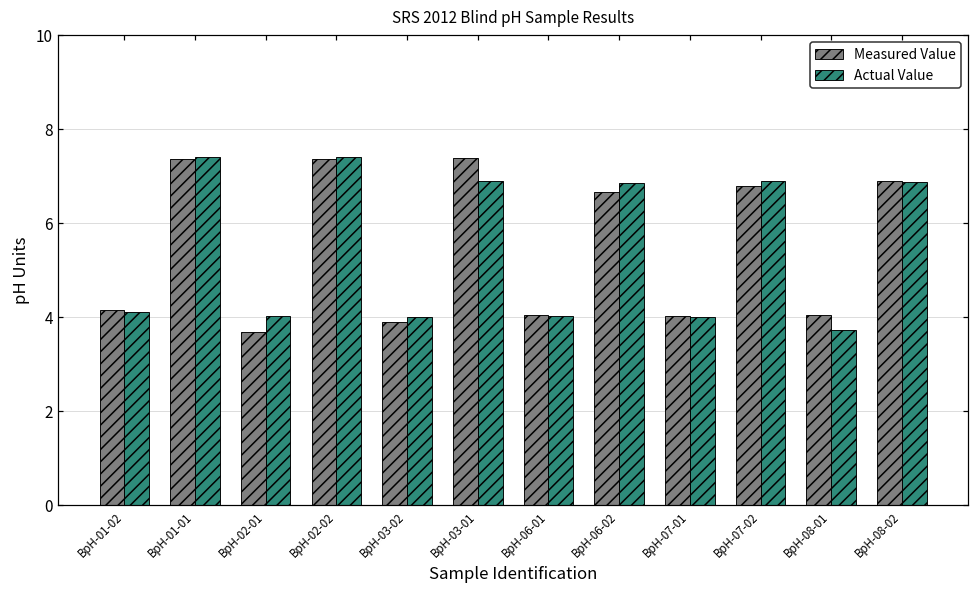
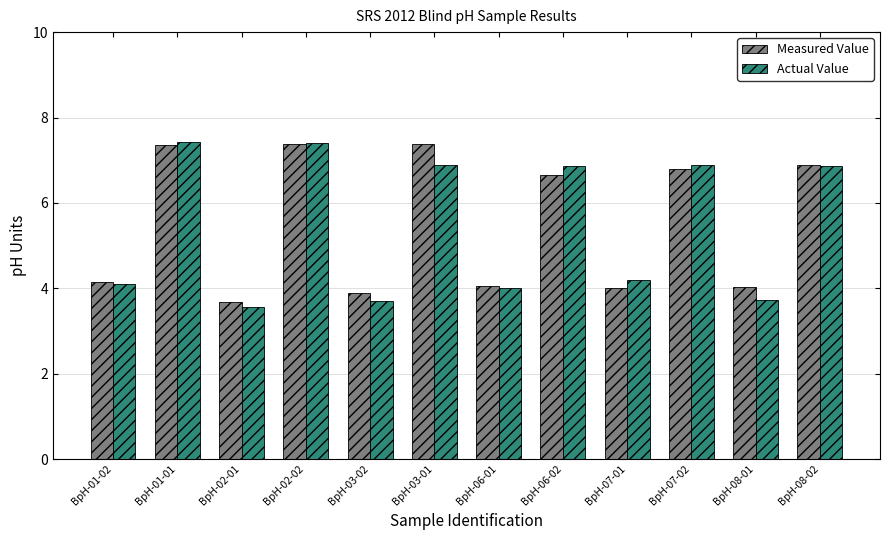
  {
    "Measured Value": {
      "BpH-01-02": 4.2,
      "BpH-01-01": 7.4,
      "BpH-02-01": 3.7,
      "BpH-02-02": 7.4,
      "BpH-03-02": 3.9,
      "BpH-03-01": 7.4,
      "BpH-06-01": 4.1,
      "BpH-06-02": 6.7,
      "BpH-07-01": 4.0,
      "BpH-07-02": 6.8,
      "BpH-08-01": 4.0,
      "BpH-08-02": 6.9
    },
    "Actual Value": {
      "BpH-01-02": 4.1,
      "BpH-01-01": 7.4,
-     "BpH-02-01": 4.0,
+     "BpH-02-01": 3.6,
      "BpH-02-02": 7.4,
-     "BpH-03-02": 4.0,
+     "BpH-03-02": 3.7,
      "BpH-03-01": 6.9,
      "BpH-06-01": 4.0,
      "BpH-06-02": 6.9,
-     "BpH-07-01": 4.0,
+     "BpH-07-01": 4.2,
      "BpH-07-02": 6.9,
      "BpH-08-01": 3.7,
      "BpH-08-02": 6.9
    }
  }
